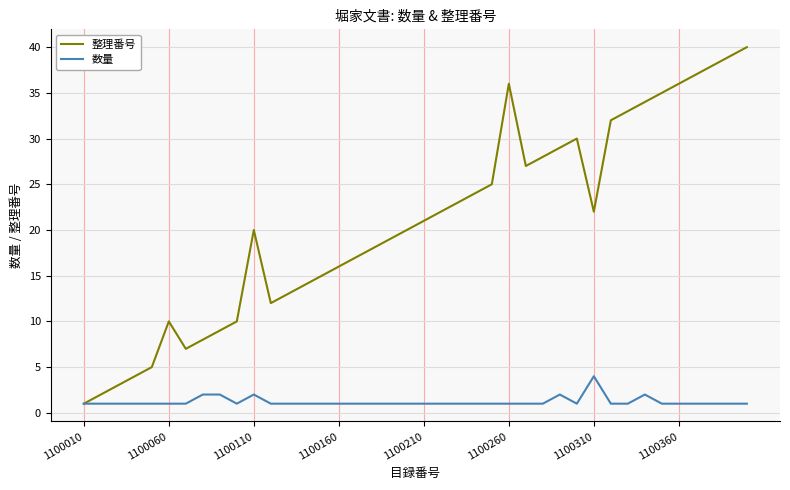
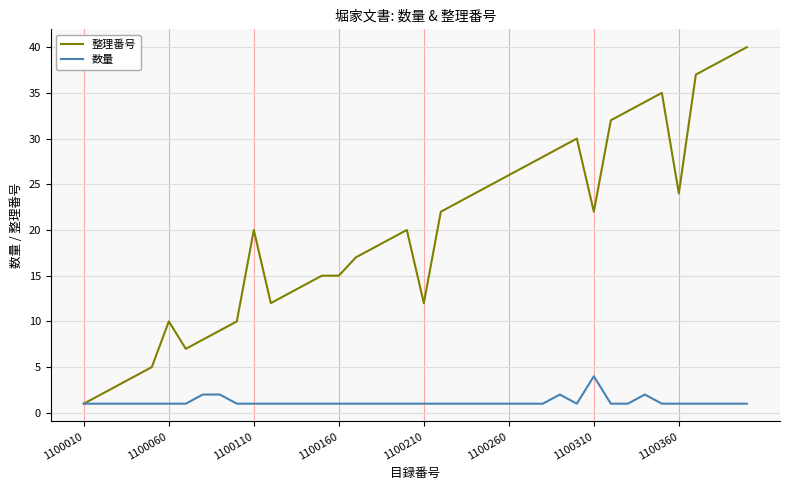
  {
    "整理番号": {
      "1100060": 10,
      "1100110": 20,
-     "1100160": 16,
-     "1100210": 21,
-     "1100260": 36,
+     "1100160": 15,
+     "1100210": 12,
+     "1100260": 26,
      "1100310": 22,
-     "1100360": 36
+     "1100360": 24
    },
    "数量": {
      "1100060": 1,
-     "1100110": 2,
+     "1100110": 1,
      "1100160": 1,
      "1100210": 1,
      "1100260": 1,
      "1100310": 4,
      "1100360": 1
    }
  }
